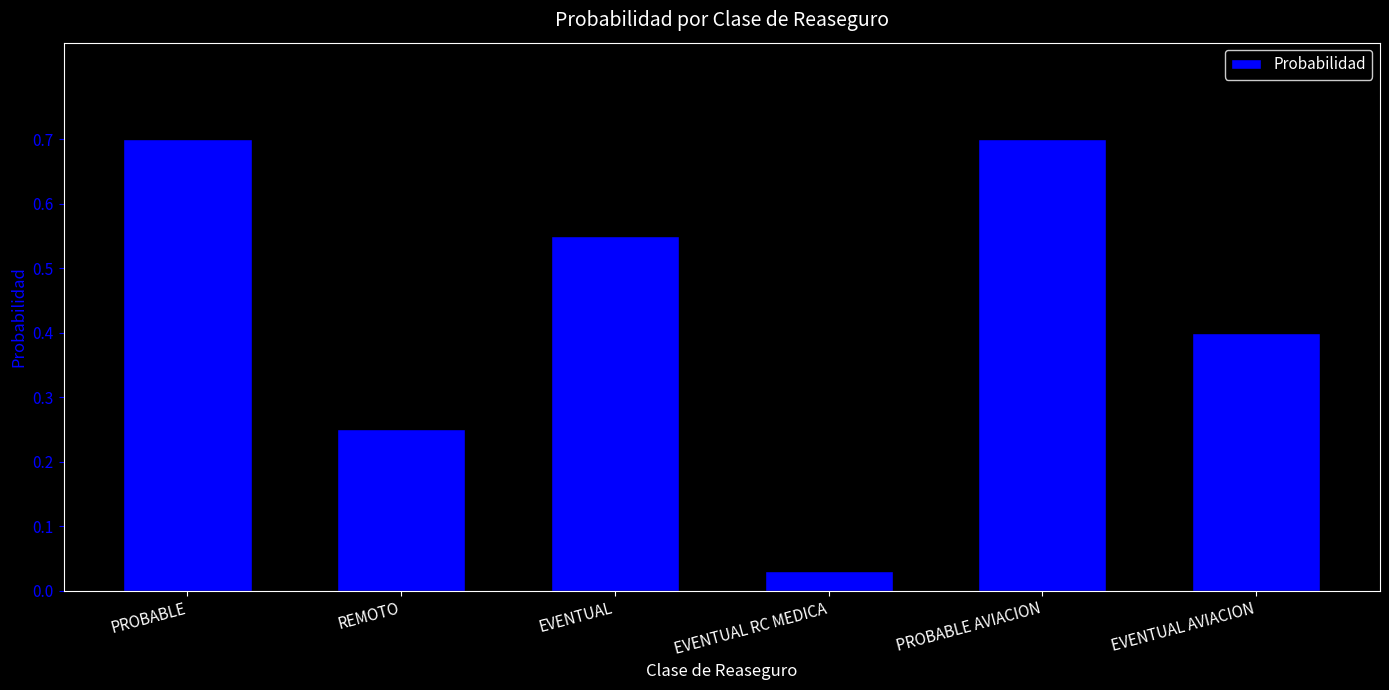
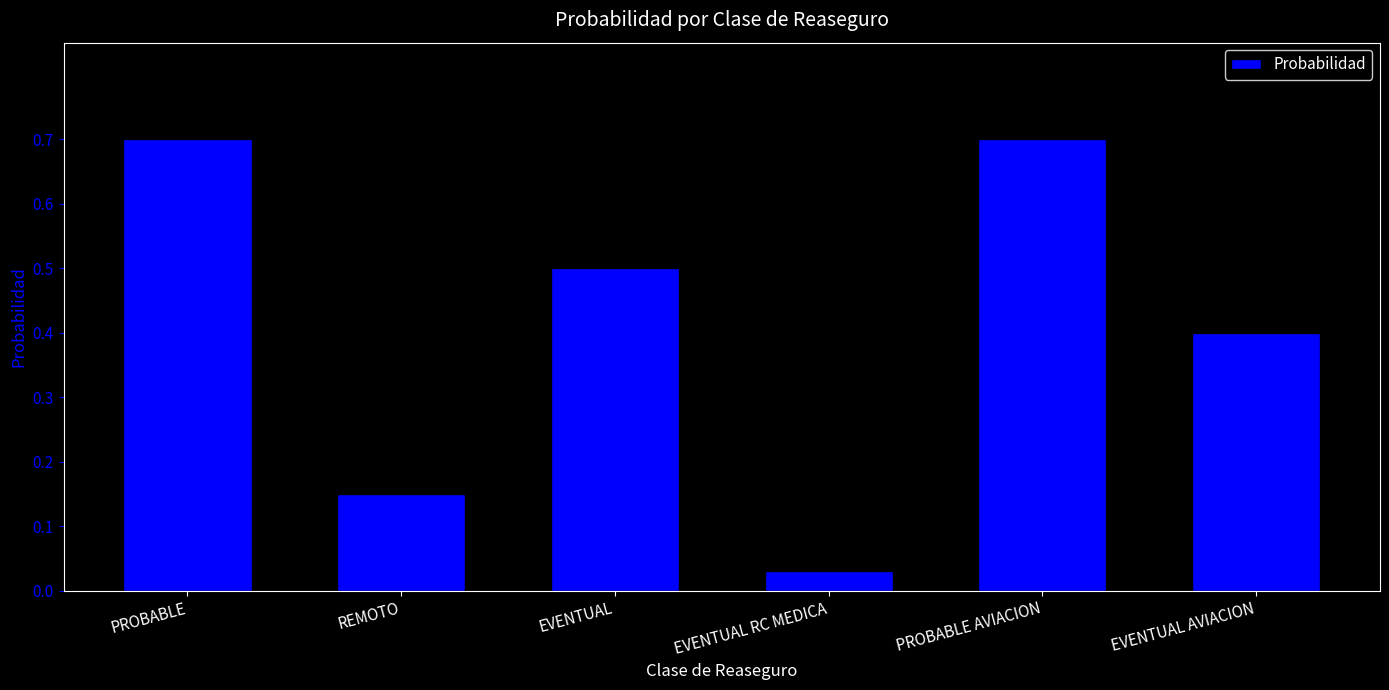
  {
    "PROBABLE": 0.70,
-   "REMOTO": 0.25,
-   "EVENTUAL": 0.55,
+   "REMOTO": 0.15,
+   "EVENTUAL": 0.50,
    "EVENTUAL RC MEDICA": 0.03,
    "PROBABLE AVIACION": 0.70,
    "EVENTUAL AVIACION": 0.40
  }
